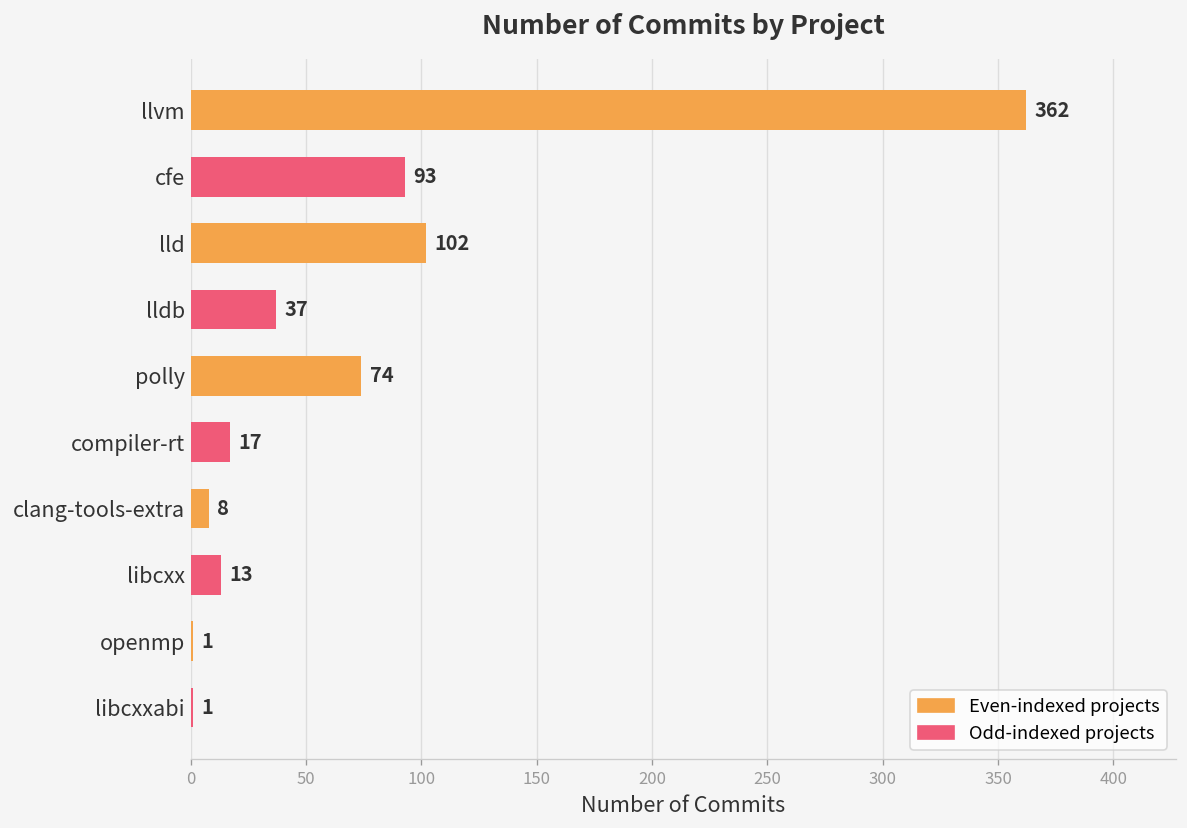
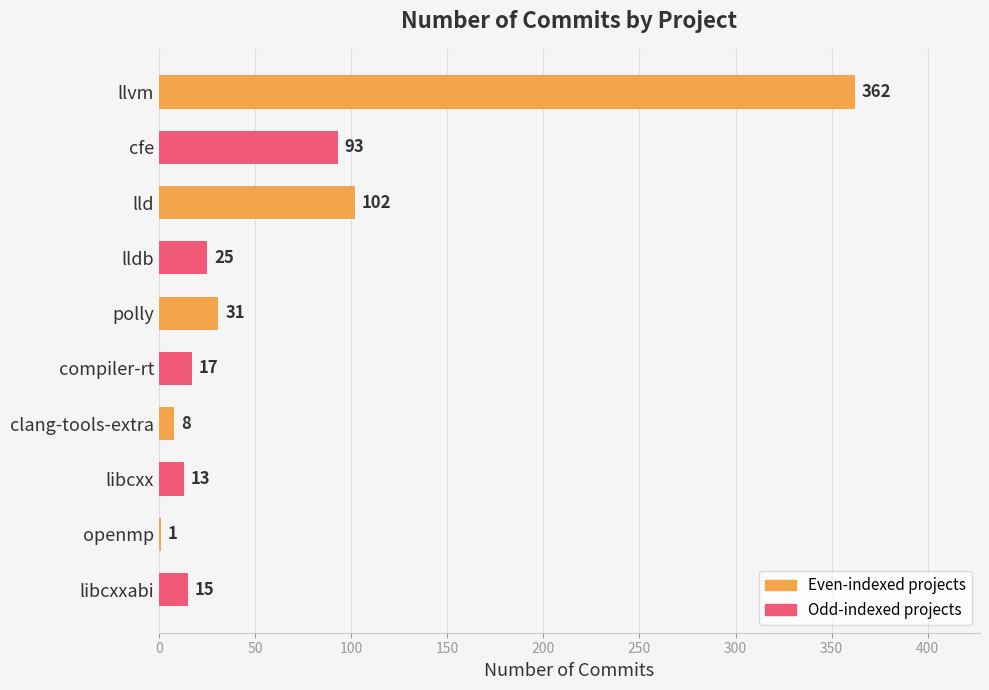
  {
    "llvm": 362,
    "cfe": 93,
    "lld": 102,
-   "lldb": 37,
-   "polly": 74,
+   "lldb": 25,
+   "polly": 31,
    "compiler-rt": 17,
    "clang-tools-extra": 8,
    "libcxx": 13,
    "openmp": 1,
-   "libcxxabi": 1
+   "libcxxabi": 15
  }
